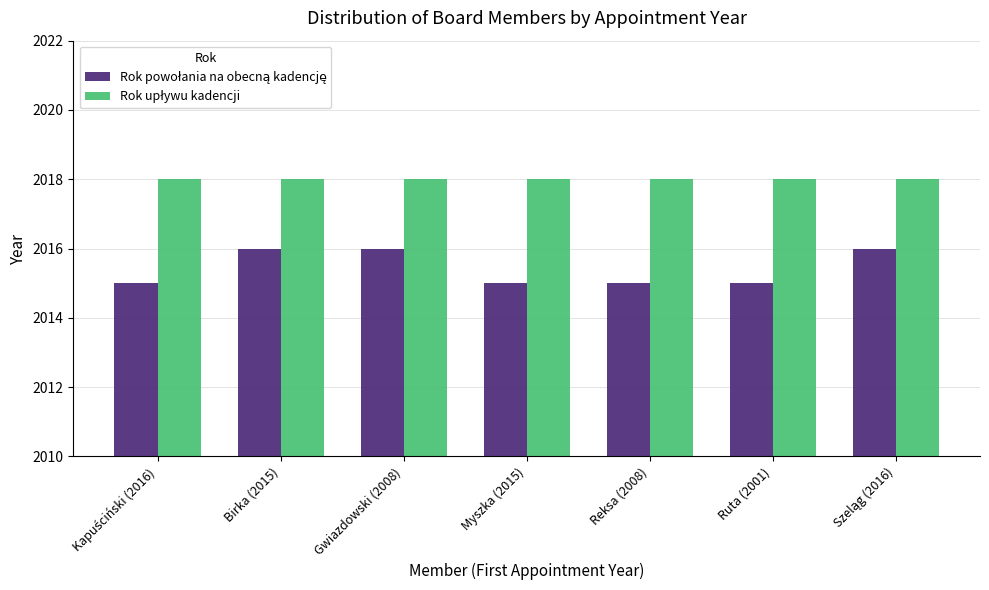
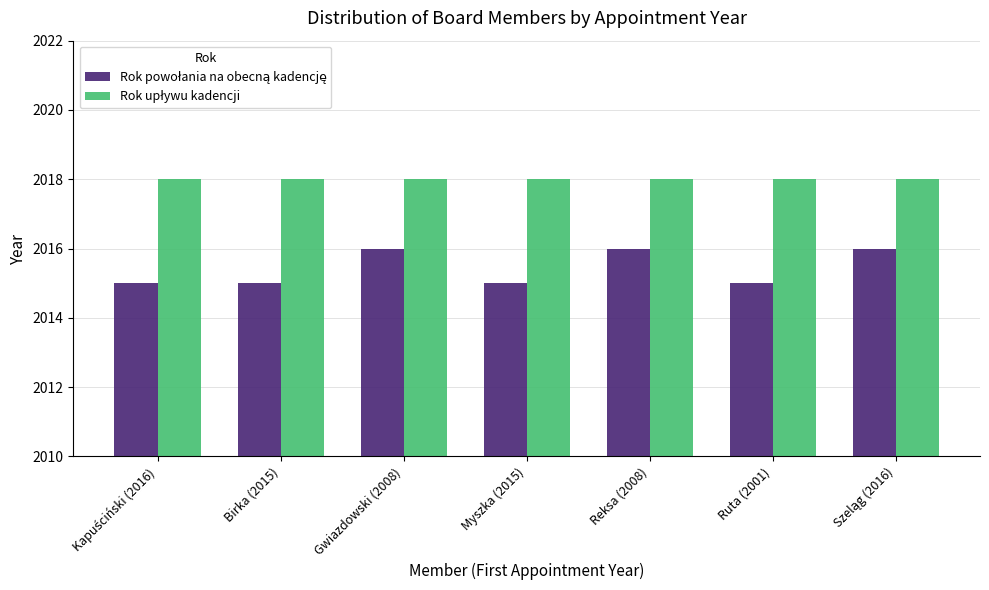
  {
    "Rok powołania na obecną kadencję": {
      "Kapuściński (2016)": 2015,
-     "Birka (2015)": 2016,
+     "Birka (2015)": 2015,
      "Gwiazdowski (2008)": 2016,
      "Myszka (2015)": 2015,
-     "Reksa (2008)": 2015,
+     "Reksa (2008)": 2016,
      "Ruta (2001)": 2015,
      "Szeląg (2016)": 2016
    },
    "Rok upływu kadencji": {
      "Kapuściński (2016)": 2018,
      "Birka (2015)": 2018,
      "Gwiazdowski (2008)": 2018,
      "Myszka (2015)": 2018,
      "Reksa (2008)": 2018,
      "Ruta (2001)": 2018,
      "Szeląg (2016)": 2018
    }
  }
